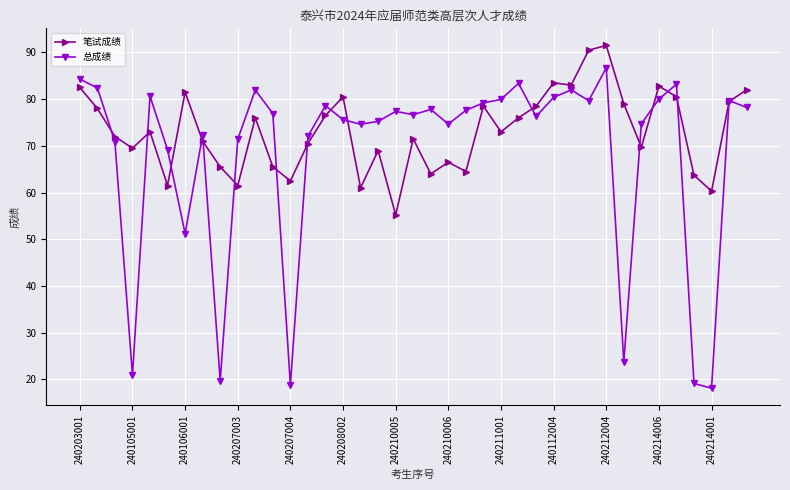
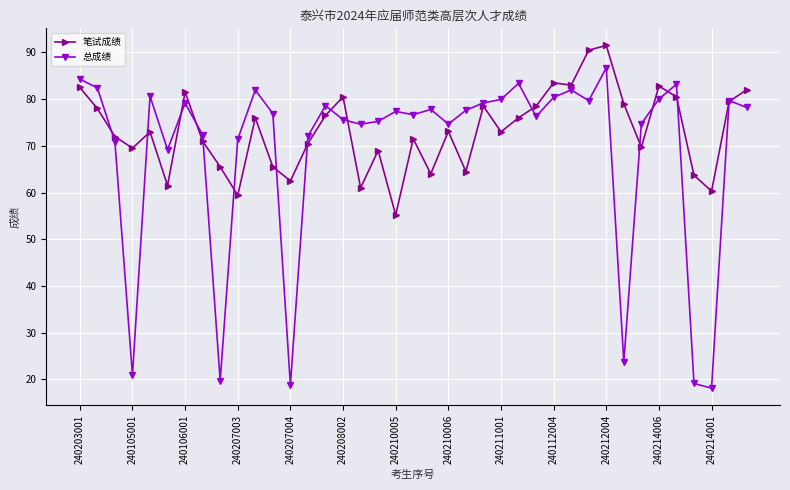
  {
    "笔试成绩": {
      "240203001": 83,
      "240105001": 70,
      "240106001": 82,
-     "240207003": 62,
+     "240207003": 59,
      "240207004": 63,
      "240208002": 81,
      "240210005": 55,
-     "240210006": 67,
+     "240210006": 73,
      "240211001": 73,
      "240112004": 84,
      "240212004": 92,
      "240214006": 83,
      "240214001": 60
    },
    "总成绩": {
      "240203001": 84,
      "240105001": 21,
-     "240106001": 51,
+     "240106001": 79,
      "240207003": 71,
      "240207004": 19,
      "240208002": 76,
      "240210005": 77,
      "240210006": 75,
      "240211001": 80,
      "240112004": 80,
      "240212004": 87,
      "240214006": 80,
      "240214001": 18
    }
  }
